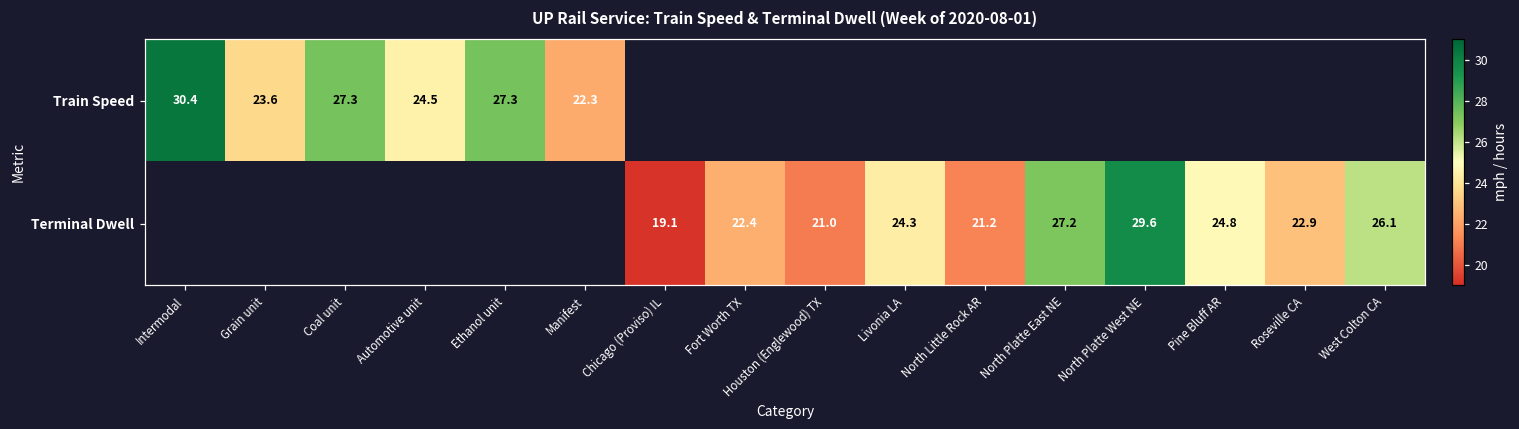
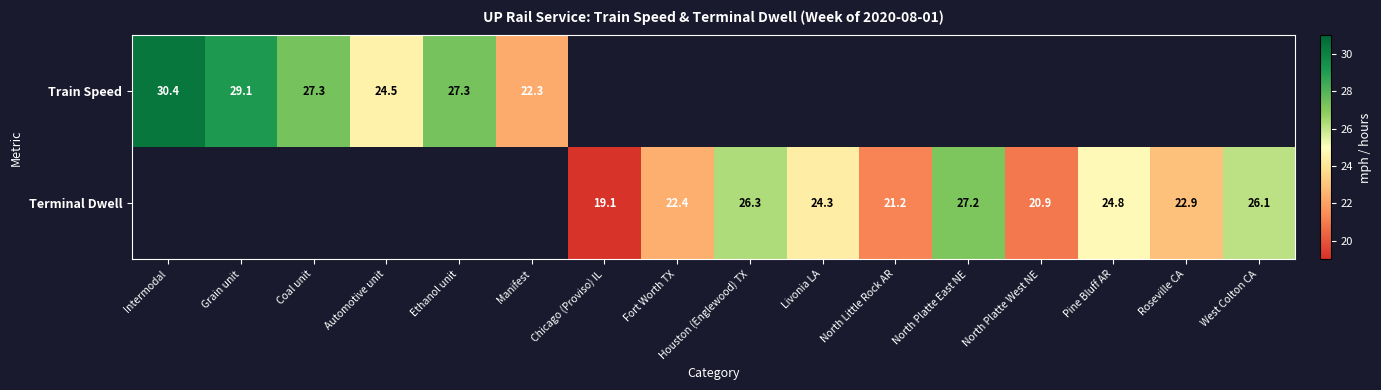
  {
    "Train Speed": {
      "Intermodal": 30.4,
-     "Grain unit": 23.6,
+     "Grain unit": 29.1,
      "Coal unit": 27.3,
      "Automotive unit": 24.5,
      "Ethanol unit": 27.3,
      "Manifest": 22.3
    },
    "Terminal Dwell": {
      "Chicago (Proviso) IL": 19.1,
      "Fort Worth TX": 22.4,
-     "Houston (Englewood) TX": 21.0,
+     "Houston (Englewood) TX": 26.3,
      "Livonia LA": 24.3,
      "North Little Rock AR": 21.2,
      "North Platte East NE": 27.2,
-     "North Platte West NE": 29.6,
+     "North Platte West NE": 20.9,
      "Pine Bluff AR": 24.8,
      "Roseville CA": 22.9,
      "West Colton CA": 26.1
    }
  }
